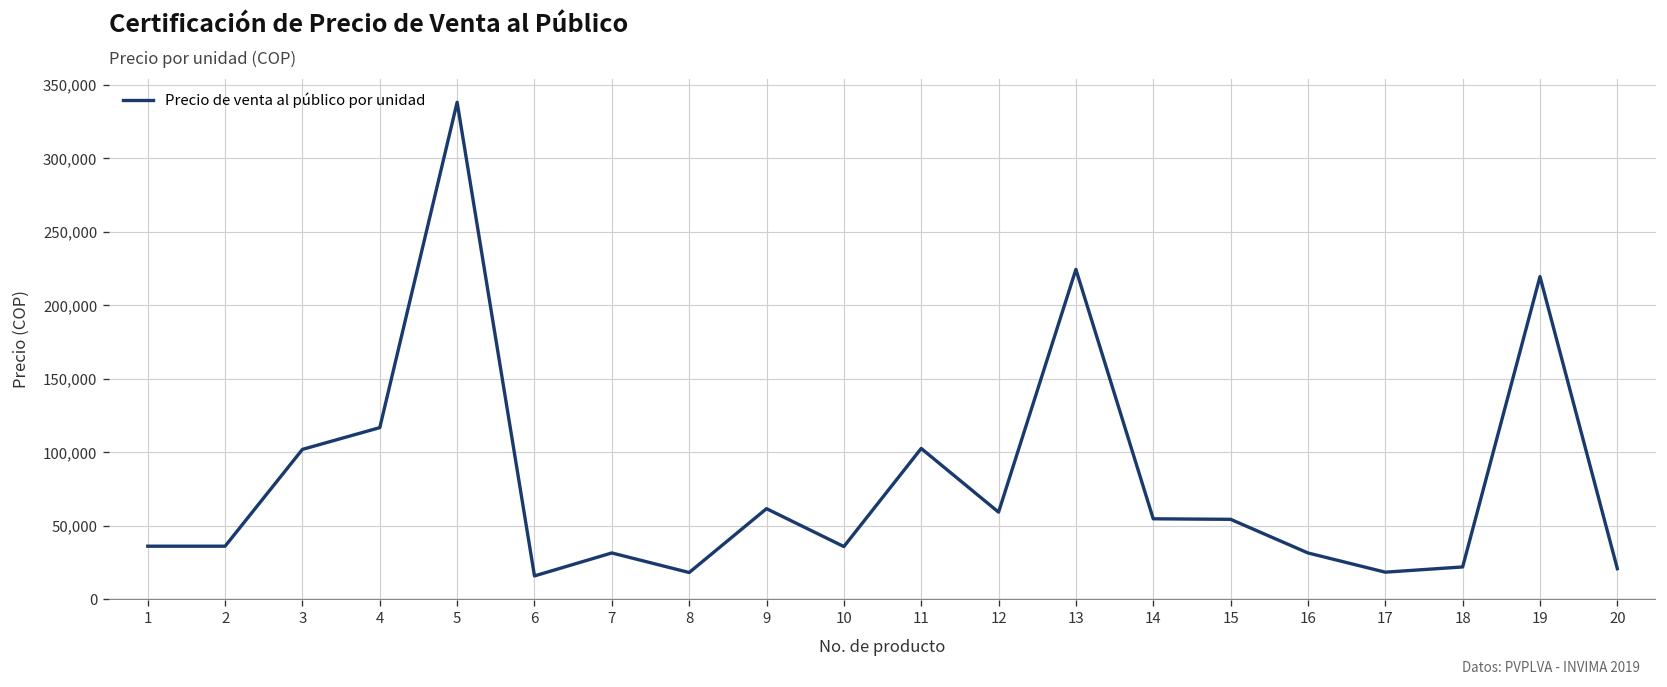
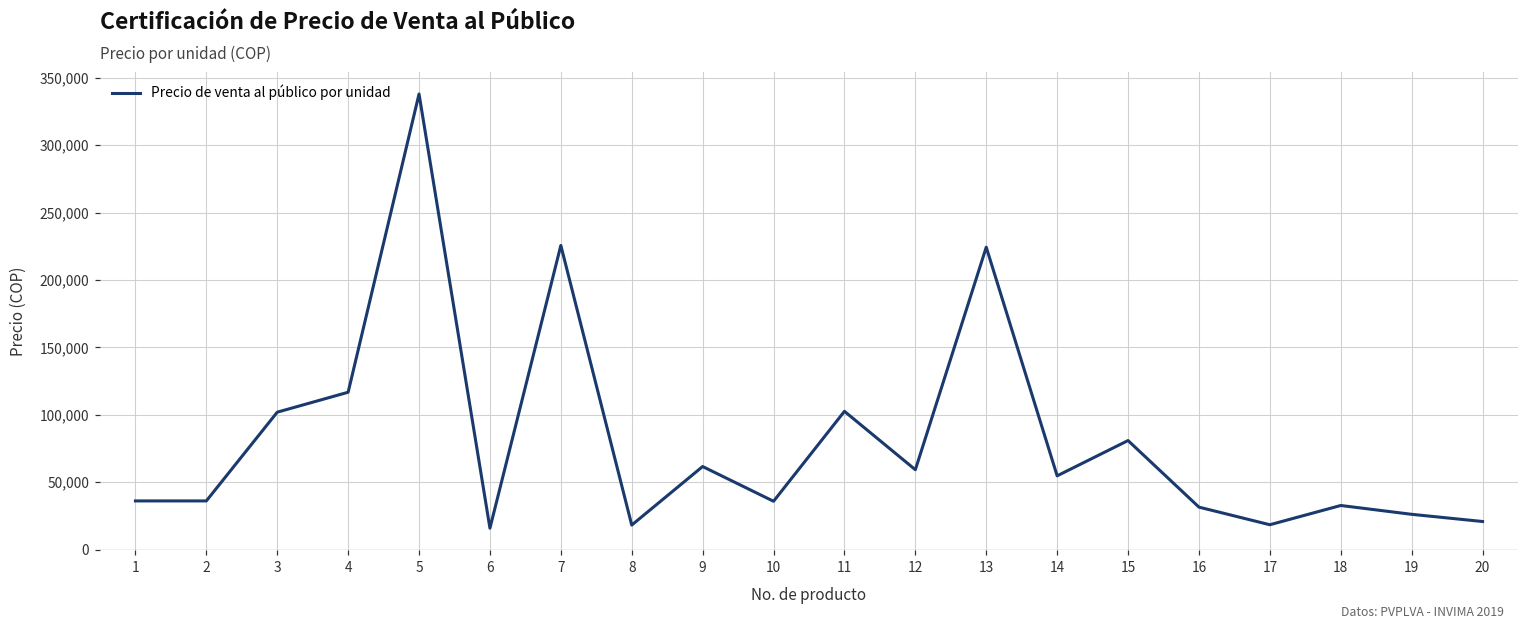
  {
    "1": "36,000",
    "2": "36,000",
    "3": "102,000",
    "4": "117,000",
    "5": "338,000",
    "6": "16,000",
-   "7": "32,000",
+   "7": "226,000",
    "8": "18,000",
    "9": "62,000",
    "10": "36,000",
    "11": "103,000",
    "12": "59,000",
    "13": "224,000",
    "14": "55,000",
-   "15": "54,000",
+   "15": "81,000",
    "16": "32,000",
    "17": "18,000",
-   "18": "22,000",
-   "19": "219,000",
+   "18": "33,000",
+   "19": "26,000",
    "20": "21,000"
  }
